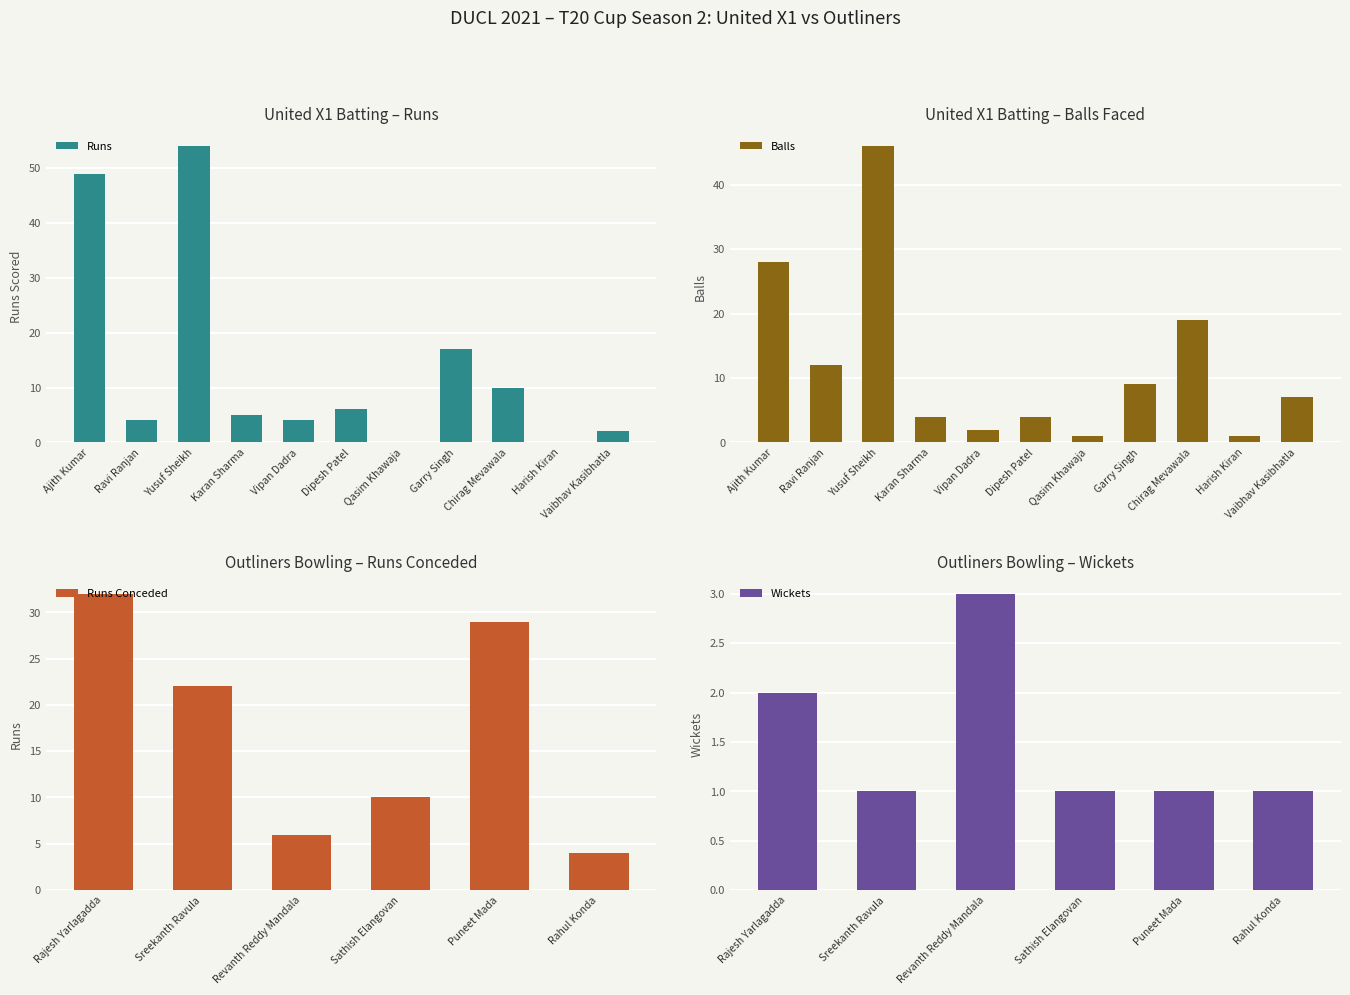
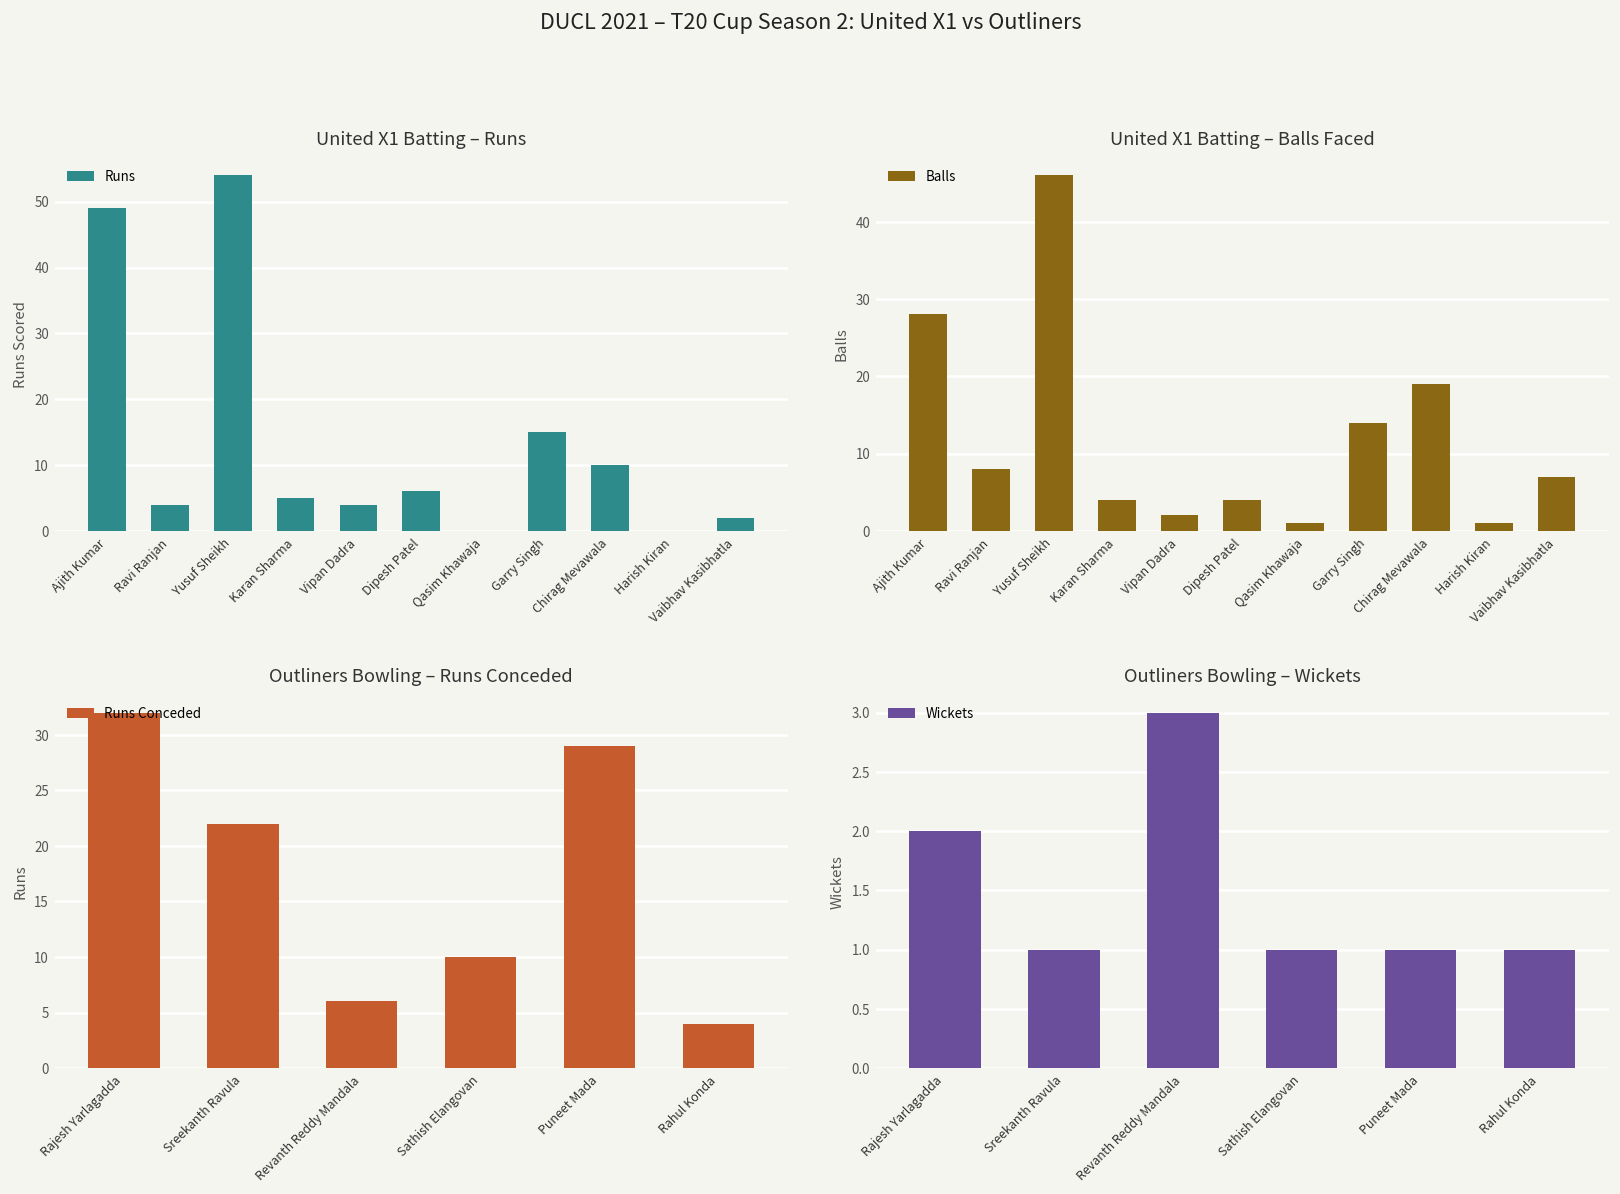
  {
    "United X1 Batting – Runs": {
      "Ajith Kumar": 49,
      "Ravi Ranjan": 4,
      "Yusuf Sheikh": 54,
      "Karan Sharma": 5,
      "Vipan Dadra": 4,
      "Dipesh Patel": 6,
      "Qasim Khawaja": 0,
-     "Garry Singh": 17,
+     "Garry Singh": 15,
      "Chirag Mevawala": 10,
      "Harish Kiran": 0,
      "Vaibhav Kasibhatla": 2
    },
    "United X1 Batting – Balls Faced": {
      "Ajith Kumar": 28,
-     "Ravi Ranjan": 12,
+     "Ravi Ranjan": 8,
      "Yusuf Sheikh": 46,
      "Karan Sharma": 4,
      "Vipan Dadra": 2,
      "Dipesh Patel": 4,
      "Qasim Khawaja": 1,
-     "Garry Singh": 9,
+     "Garry Singh": 14,
      "Chirag Mevawala": 19,
      "Harish Kiran": 1,
      "Vaibhav Kasibhatla": 7
    },
    "Outliners Bowling – Runs Conceded": {
      "Rajesh Yarlagadda": 32,
      "Sreekanth Ravula": 22,
      "Revanth Reddy Mandala": 6,
      "Sathish Elangovan": 10,
      "Puneet Mada": 29,
      "Rahul Konda": 4
    },
    "Outliners Bowling – Wickets": {
      "Rajesh Yarlagadda": 2.0,
      "Sreekanth Ravula": 1.0,
      "Revanth Reddy Mandala": 3.0,
      "Sathish Elangovan": 1.0,
      "Puneet Mada": 1.0,
      "Rahul Konda": 1.0
    }
  }
